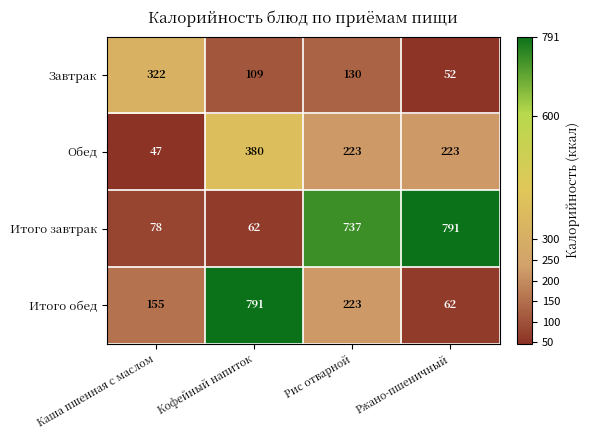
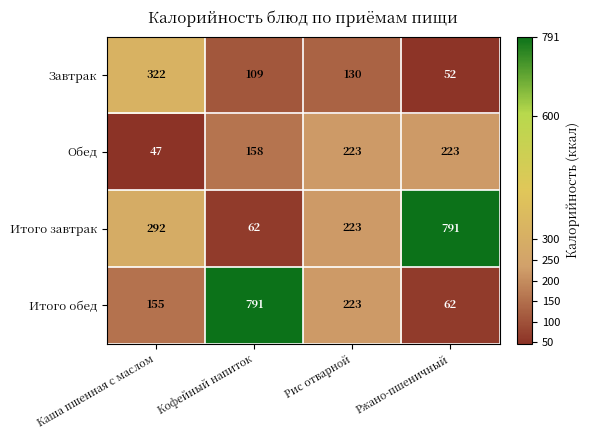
  {
    "Завтрак": {
      "Каша пшенная с маслом": 322,
      "Кофейный напиток": 109,
      "Рис отварной": 130,
      "Ржано-пшеничный": 52
    },
    "Обед": {
      "Каша пшенная с маслом": 47,
-     "Кофейный напиток": 380,
+     "Кофейный напиток": 158,
      "Рис отварной": 223,
      "Ржано-пшеничный": 223
    },
    "Итого завтрак": {
-     "Каша пшенная с маслом": 78,
+     "Каша пшенная с маслом": 292,
      "Кофейный напиток": 62,
-     "Рис отварной": 737,
+     "Рис отварной": 223,
      "Ржано-пшеничный": 791
    },
    "Итого обед": {
      "Каша пшенная с маслом": 155,
      "Кофейный напиток": 791,
      "Рис отварной": 223,
      "Ржано-пшеничный": 62
    }
  }
